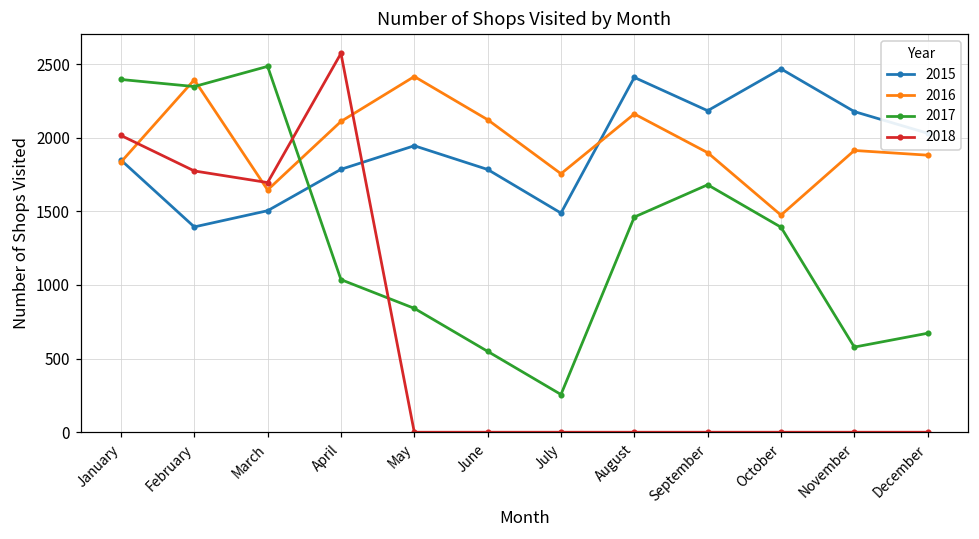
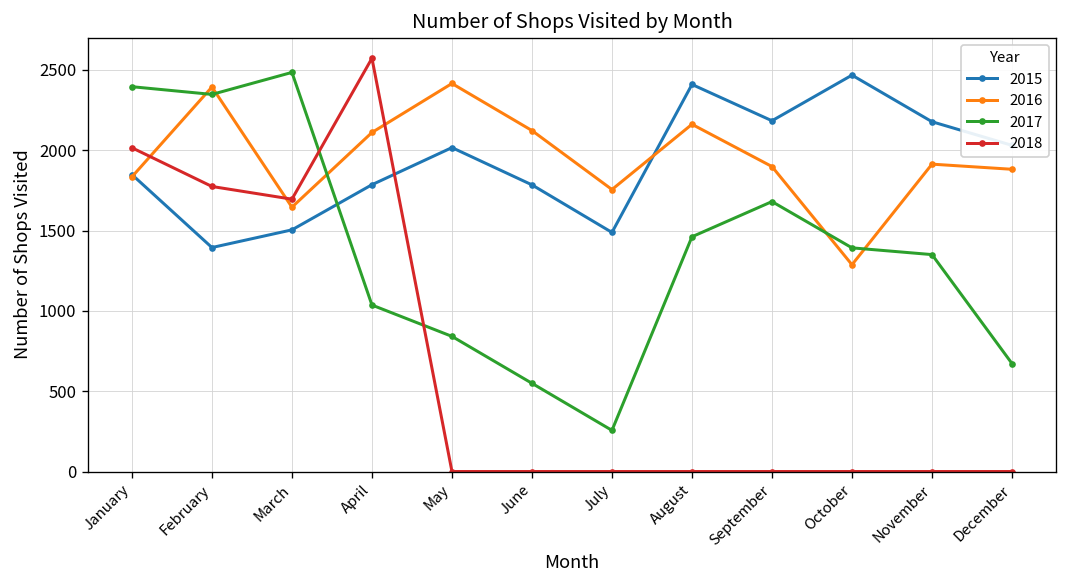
  {
    "2015": {
      "February": 1390,
      "March": 1500,
      "April": 1790,
-     "May": 1950,
+     "May": 2020,
      "June": 1780,
      "July": 1490,
      "August": 2410,
      "September": 2180,
      "October": 2470,
      "November": 2180
    },
    "2016": {
      "February": 2390,
      "March": 1650,
      "April": 2110,
      "May": 2420,
      "June": 2120,
      "July": 1760,
      "August": 2160,
      "September": 1900,
-     "October": 1470,
+     "October": 1290,
      "November": 1910,
      "December": 1880
    },
    "2017": {
      "January": 2400,
      "February": 2350,
      "March": 2480,
      "April": 1040,
      "May": 840,
      "June": 550,
      "July": 260,
      "August": 1460,
      "September": 1680,
      "October": 1390,
-     "November": 580,
+     "November": 1350,
      "December": 670
    },
    "2018": {
      "January": 2020,
      "February": 1770,
      "March": 1700,
      "April": 2570,
      "May": 0,
      "June": 0,
      "July": 0,
      "August": 0,
      "September": 0,
      "October": 0,
      "November": 0,
      "December": 0
    }
  }
